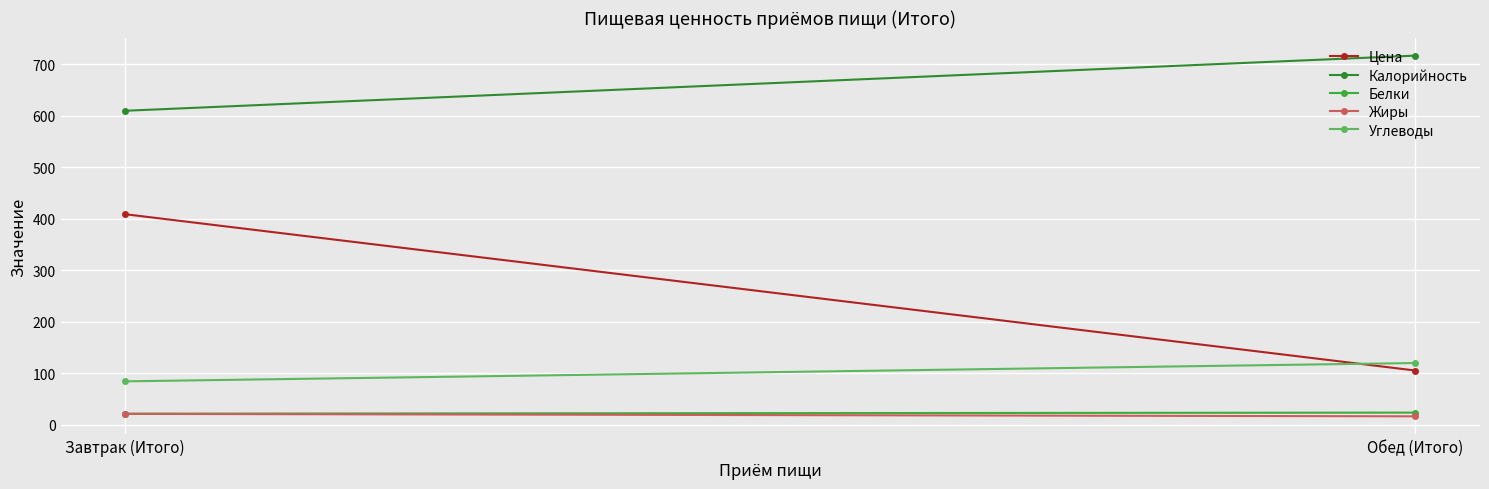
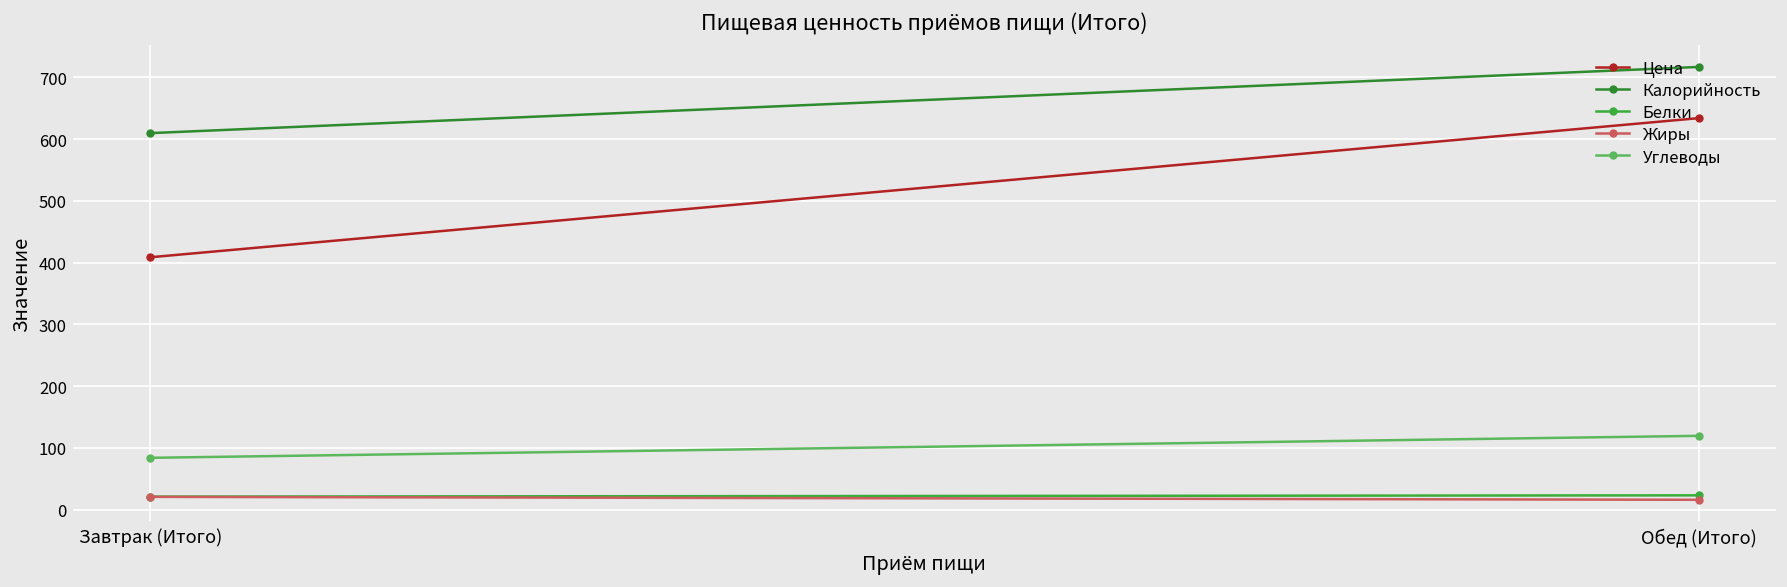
  {
    "Цена": {
      "Завтрак (Итого)": 410,
-     "Обед (Итого)": 110
+     "Обед (Итого)": 630
    },
    "Жиры": {
      "Обед (Итого)": 20
    }
  }
